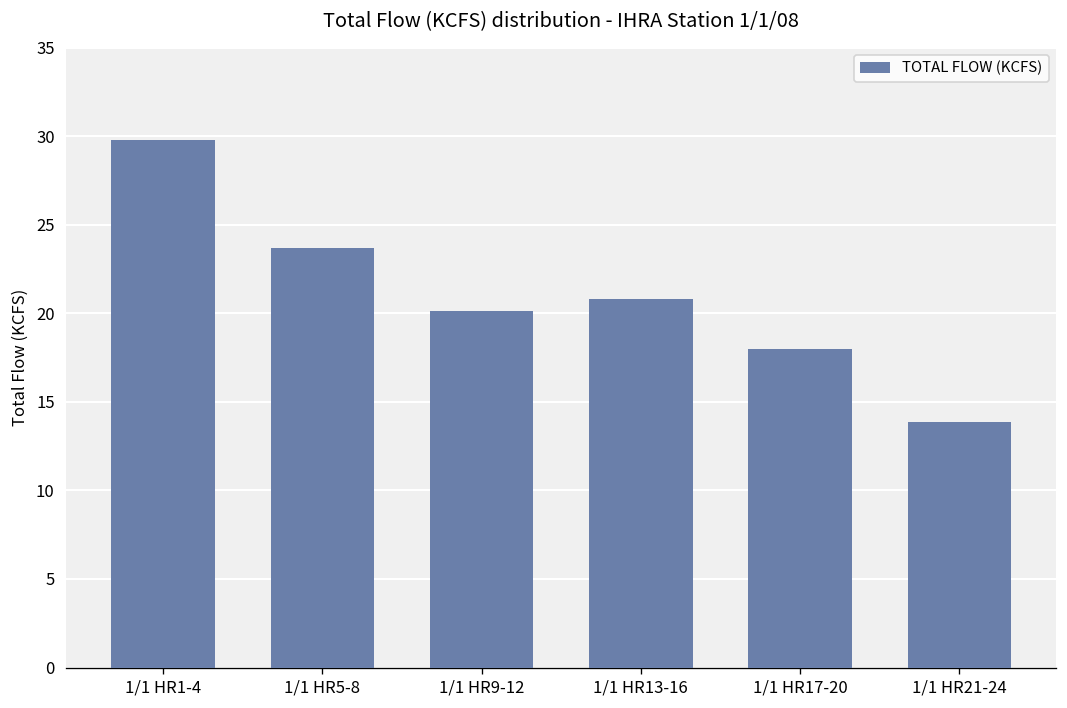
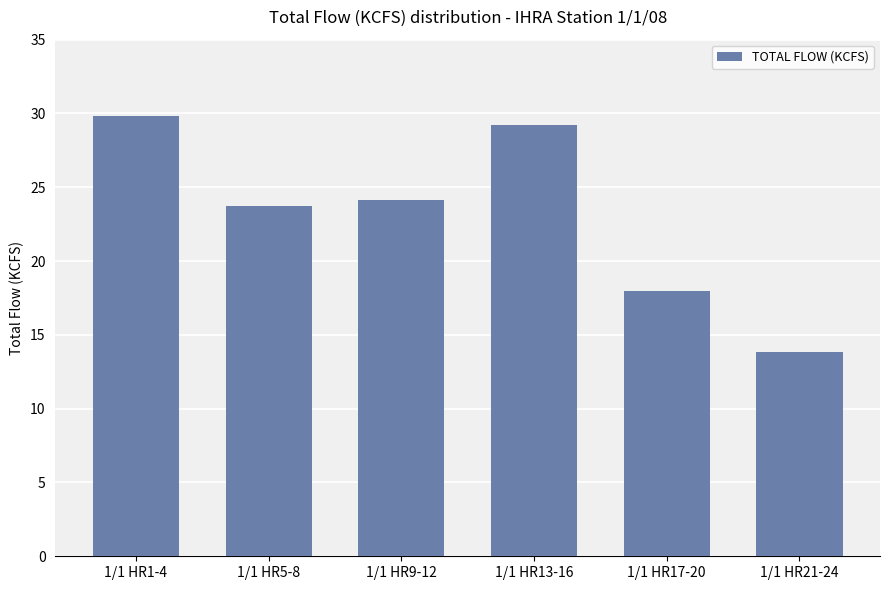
  {
    "1/1 HR1-4": 29.8,
    "1/1 HR5-8": 23.7,
-   "1/1 HR9-12": 20.1,
-   "1/1 HR13-16": 20.8,
+   "1/1 HR9-12": 24.2,
+   "1/1 HR13-16": 29.2,
    "1/1 HR17-20": 18.0,
    "1/1 HR21-24": 13.9
  }
